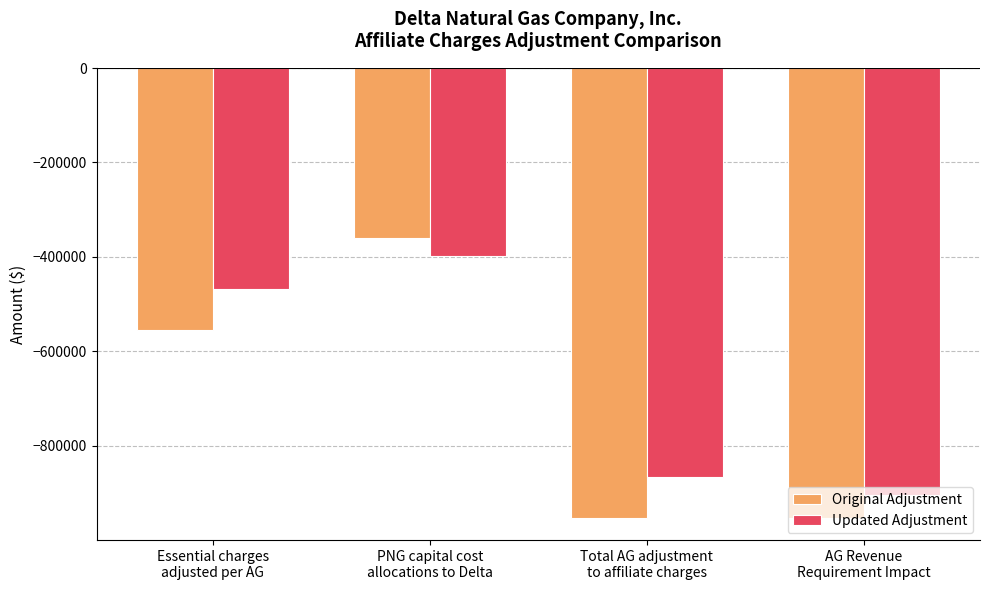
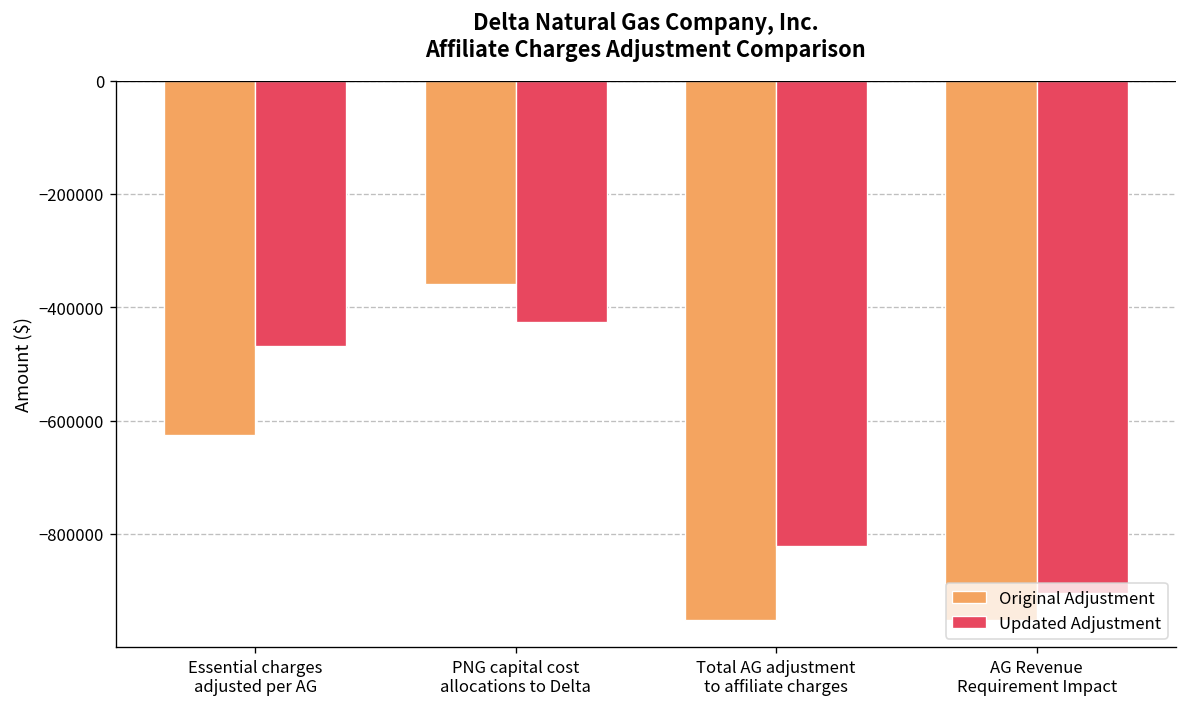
  {
    "Original Adjustment": {
-     "Essential charges adjusted per AG": -550000,
+     "Essential charges adjusted per AG": -630000,
      "PNG capital cost allocations to Delta": -360000,
      "Total AG adjustment to affiliate charges": -950000
    },
    "Updated Adjustment": {
      "Essential charges adjusted per AG": -470000,
-     "PNG capital cost allocations to Delta": -400000,
-     "Total AG adjustment to affiliate charges": -870000
+     "PNG capital cost allocations to Delta": -430000,
+     "Total AG adjustment to affiliate charges": -820000
    }
  }
